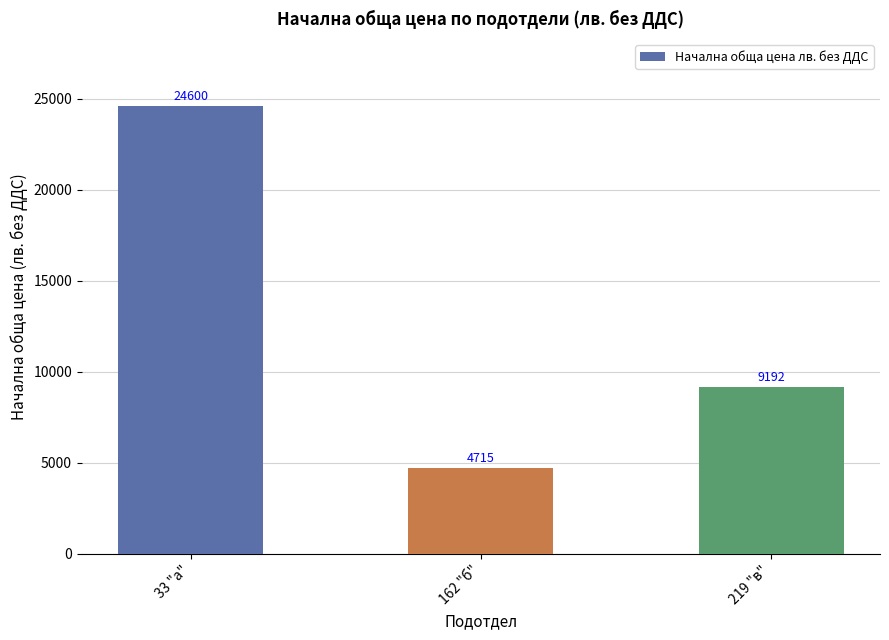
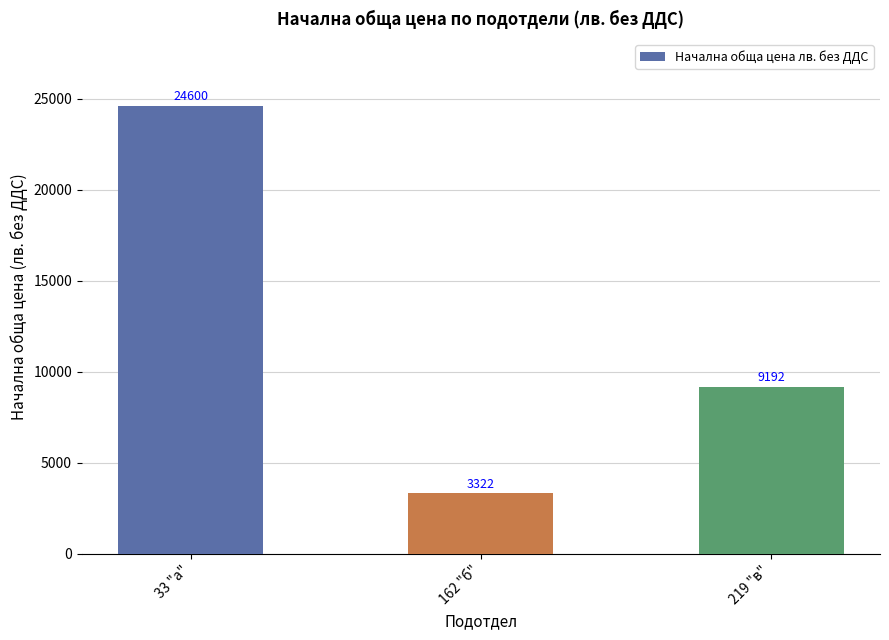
  {
    "33 \"а\"": 24600,
-   "162 \"б\"": 4715,
+   "162 \"б\"": 3322,
    "219 \"в\"": 9192
  }
